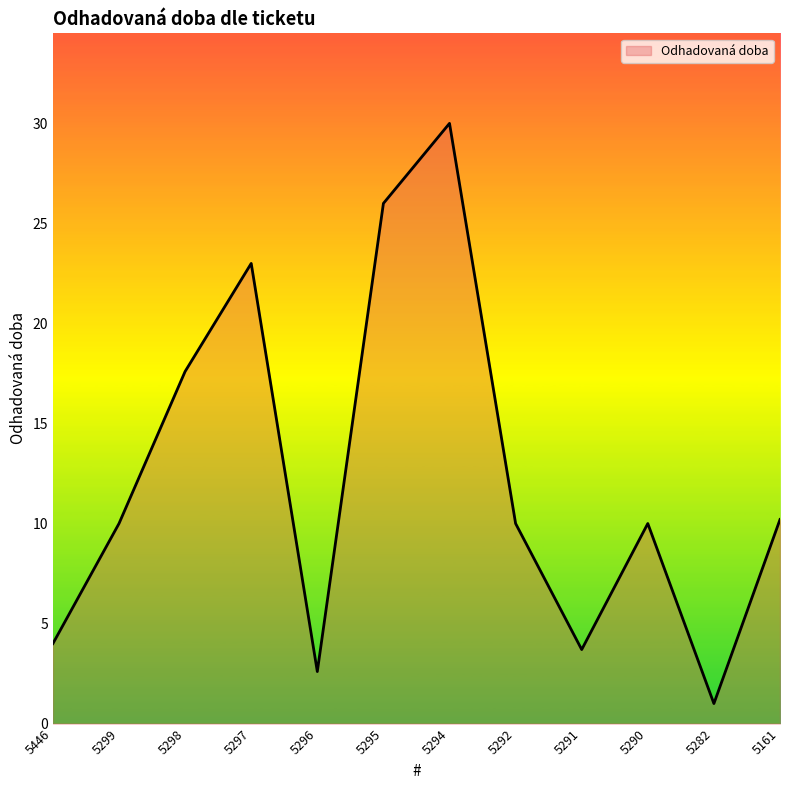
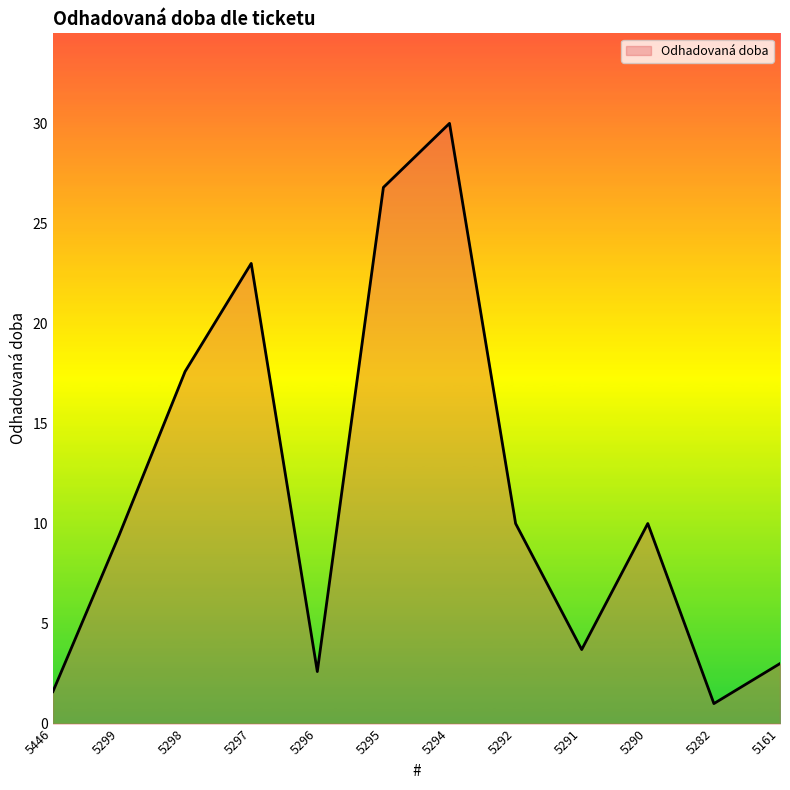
  {
-   "5446": 4.0,
-   "5299": 10.0,
+   "5446": 1.6,
+   "5299": 9.4,
    "5298": 17.6,
    "5297": 23.0,
    "5296": 2.6,
-   "5295": 26.0,
+   "5295": 26.8,
    "5294": 30.0,
    "5292": 10.0,
    "5291": 3.7,
    "5290": 10.0,
    "5282": 1.0,
-   "5161": 10.2
+   "5161": 3.0
  }
